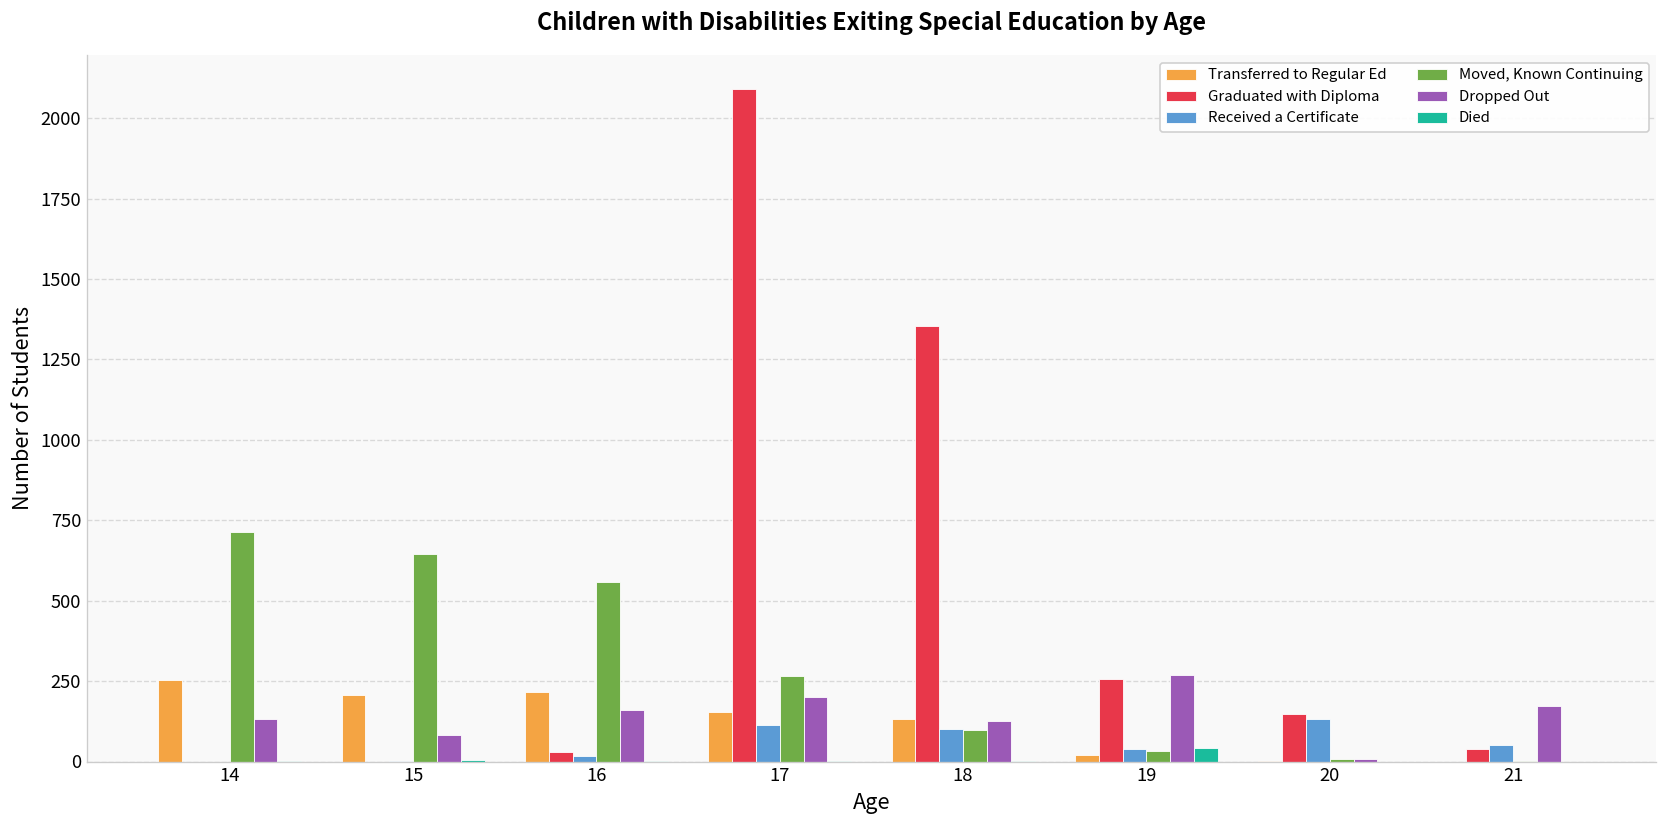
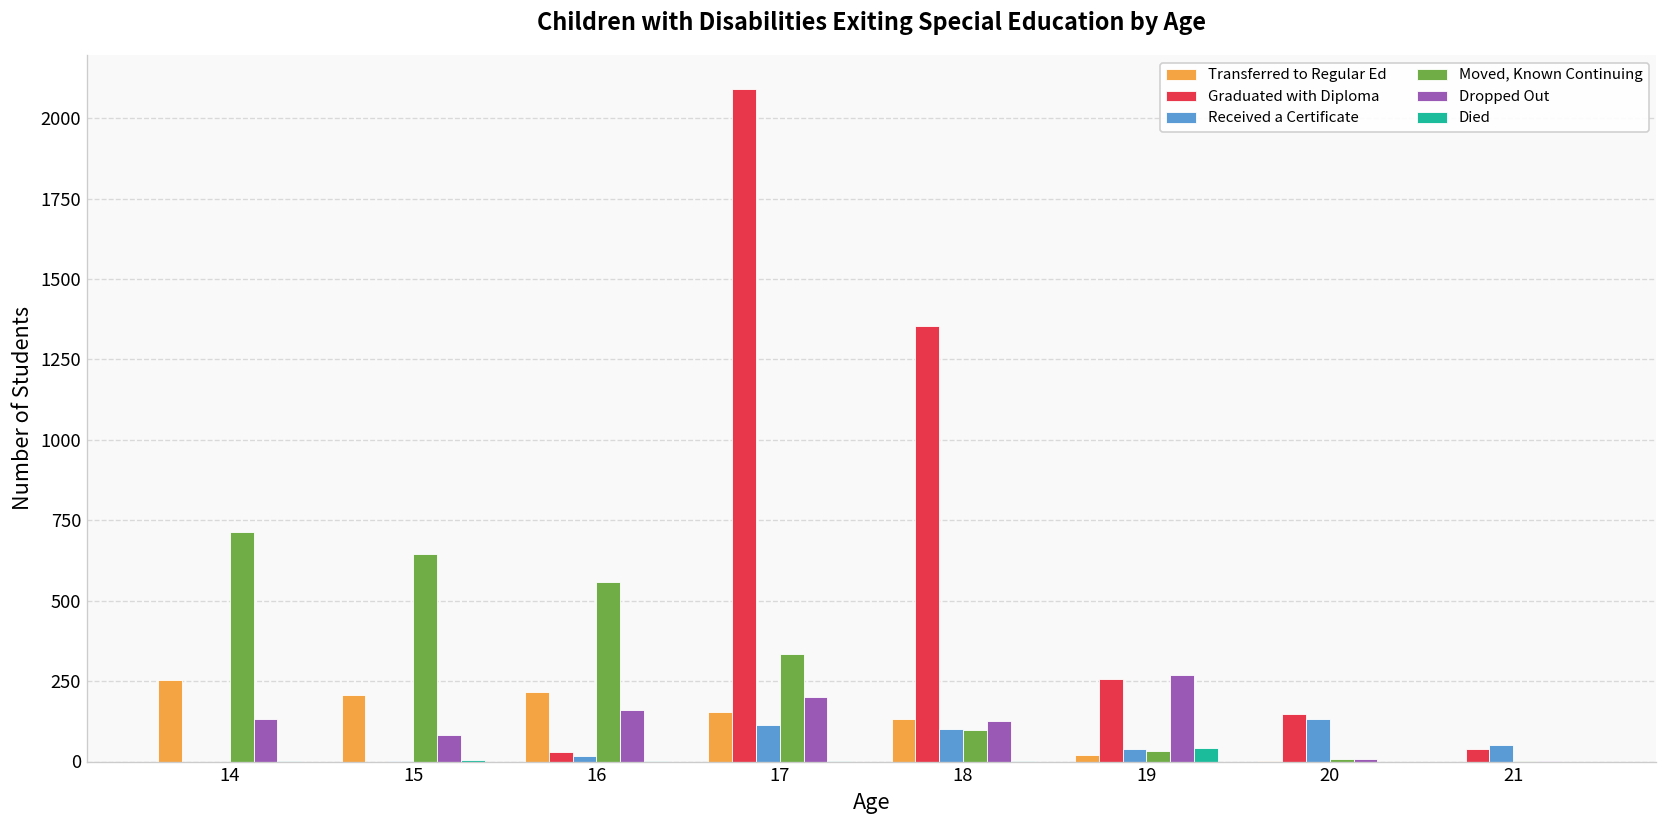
  {
    "Transferred to Regular Ed": {
      "14": 250,
      "15": 210,
      "16": 220,
      "17": 160,
      "18": 130,
      "19": 20,
      "21": 0
    },
    "Graduated with Diploma": {
      "14": 0,
      "15": 0,
      "16": 30,
      "17": 2090,
      "18": 1350,
      "19": 260,
      "20": 150,
      "21": 40
    },
    "Received a Certificate": {
      "14": 0,
      "16": 20,
      "17": 110,
      "18": 100,
      "19": 40,
      "20": 130,
      "21": 50
    },
    "Moved, Known Continuing": {
      "14": 710,
      "15": 640,
      "16": 560,
-     "17": 270,
+     "17": 330,
      "18": 100,
      "19": 30
    },
    "Dropped Out": {
      "14": 130,
      "15": 80,
      "16": 160,
      "17": 200,
      "18": 130,
      "19": 270,
-     "21": 170
+     "21": 0
    },
    "Died": {
      "19": 40,
      "20": 0,
      "21": 0
    }
  }
